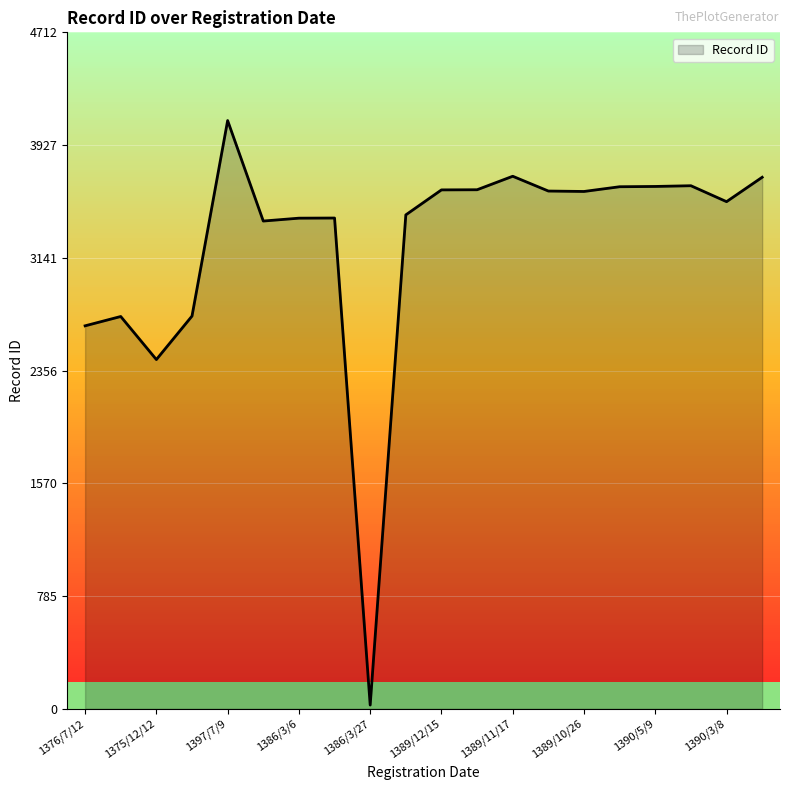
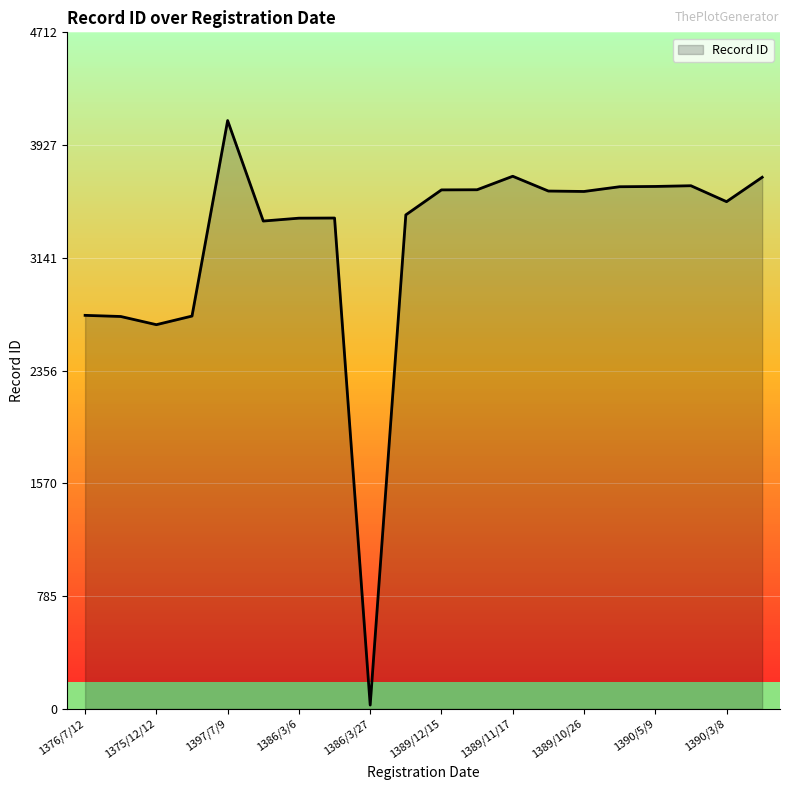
  {
-   "1376/7/12": 2670,
-   "1375/12/12": 2430,
+   "1376/7/12": 2740,
+   "1375/12/12": 2680,
    "1397/7/9": 4100,
    "1386/3/27": 30,
    "1389/11/17": 3710,
    "1390/3/8": 3530
  }
